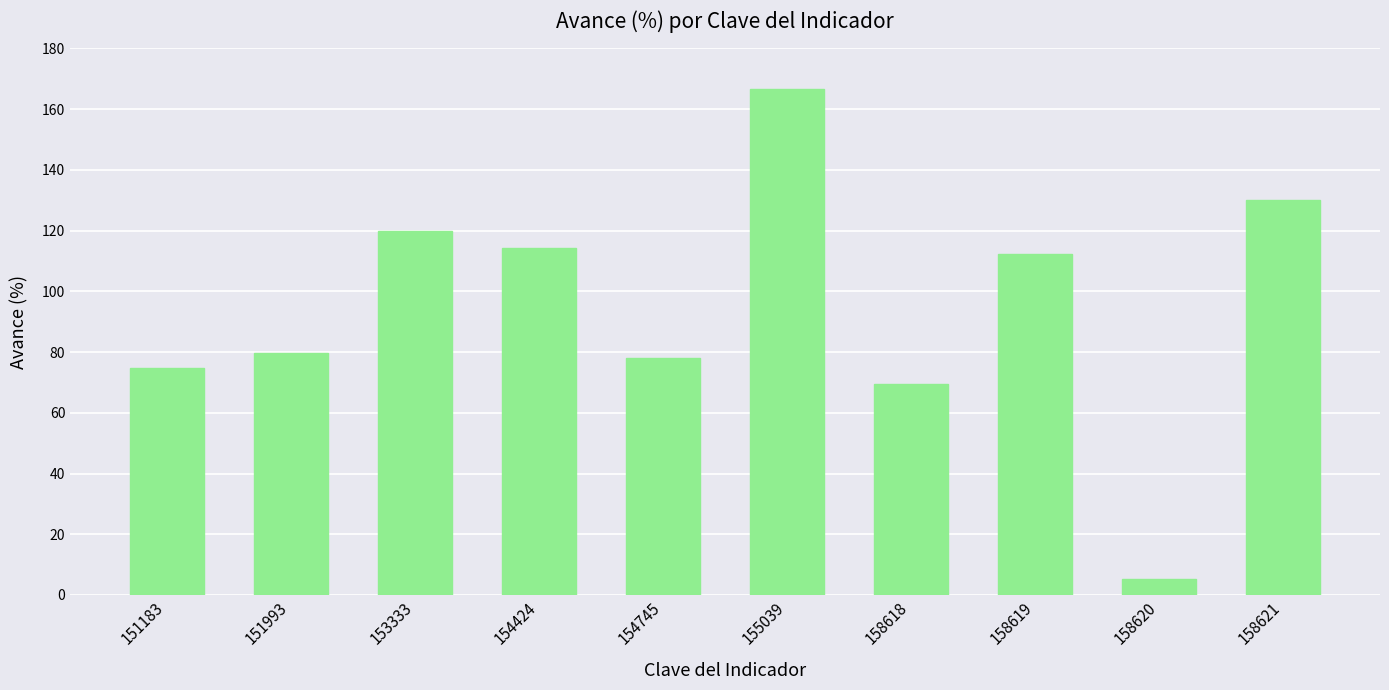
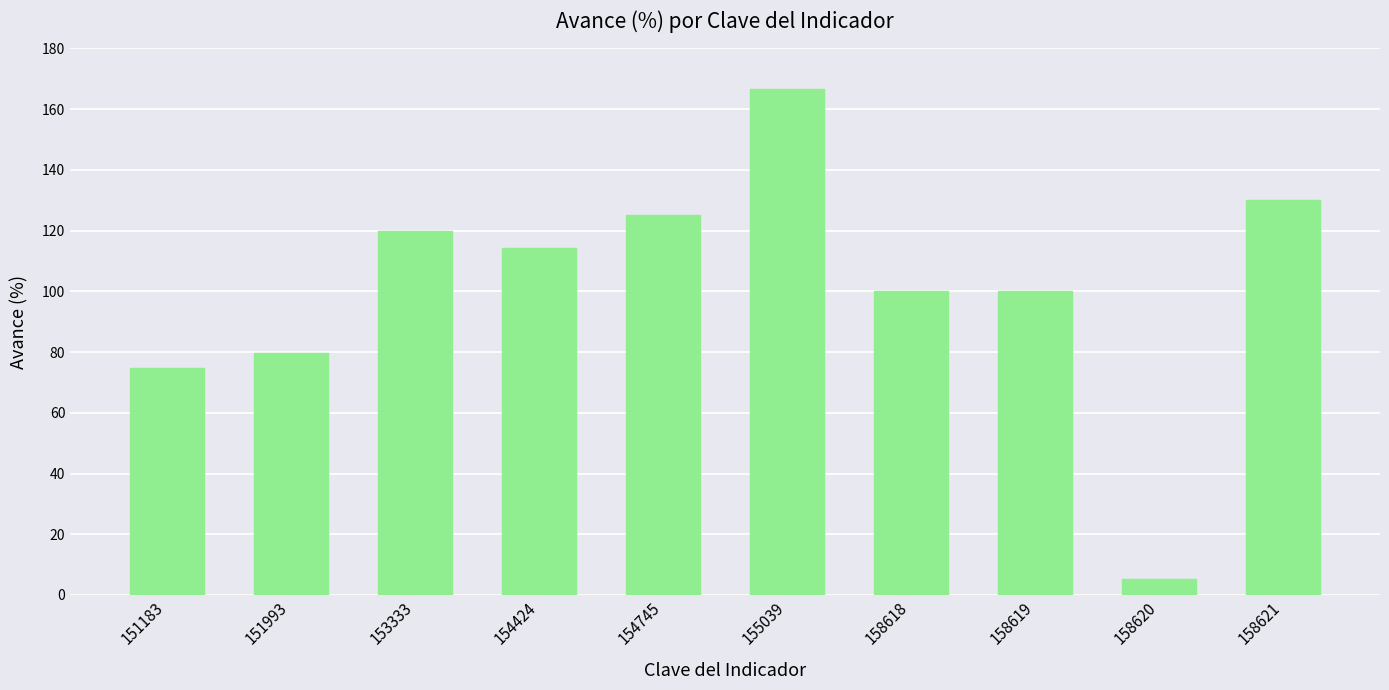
  {
    "151183": 75,
    "151993": 80,
    "153333": 120,
    "154424": 114,
-   "154745": 78,
+   "154745": 125,
    "155039": 167,
-   "158618": 69,
-   "158619": 112,
+   "158618": 100,
+   "158619": 100,
    "158620": 5,
    "158621": 130
  }
